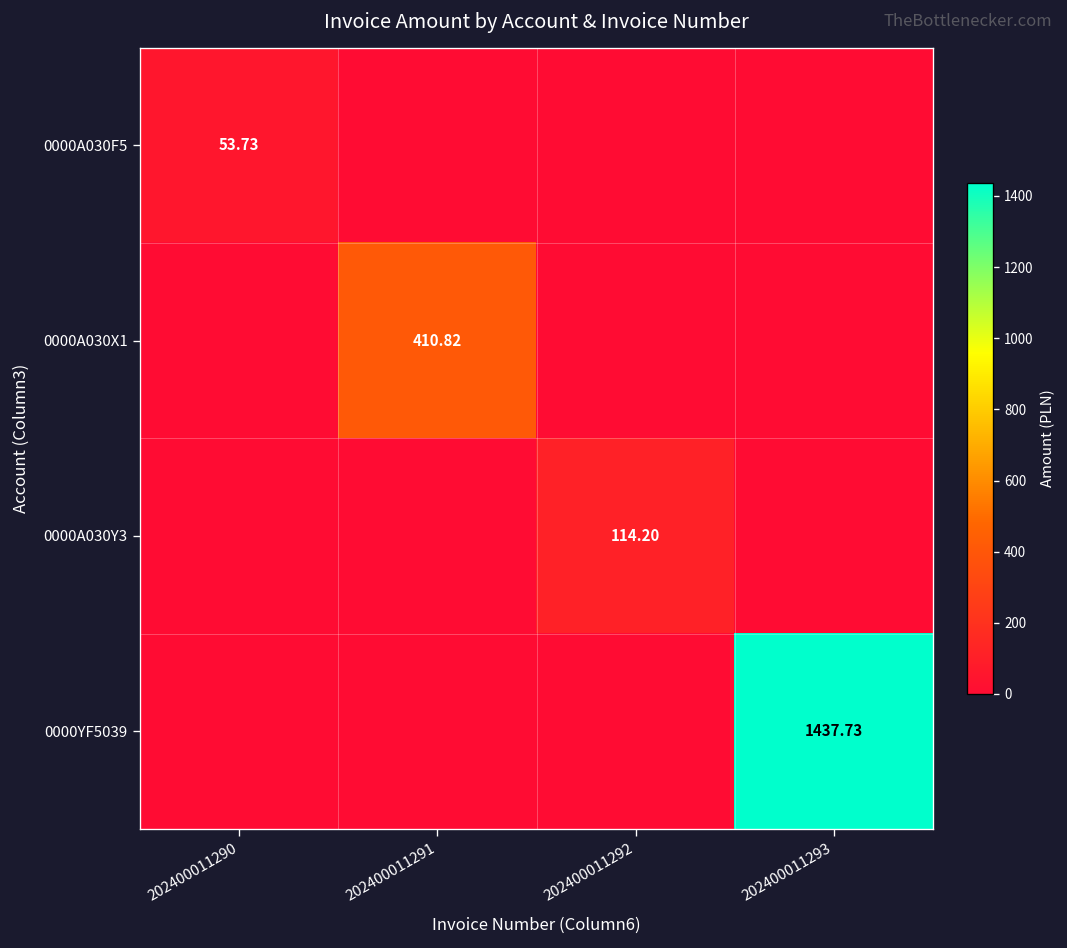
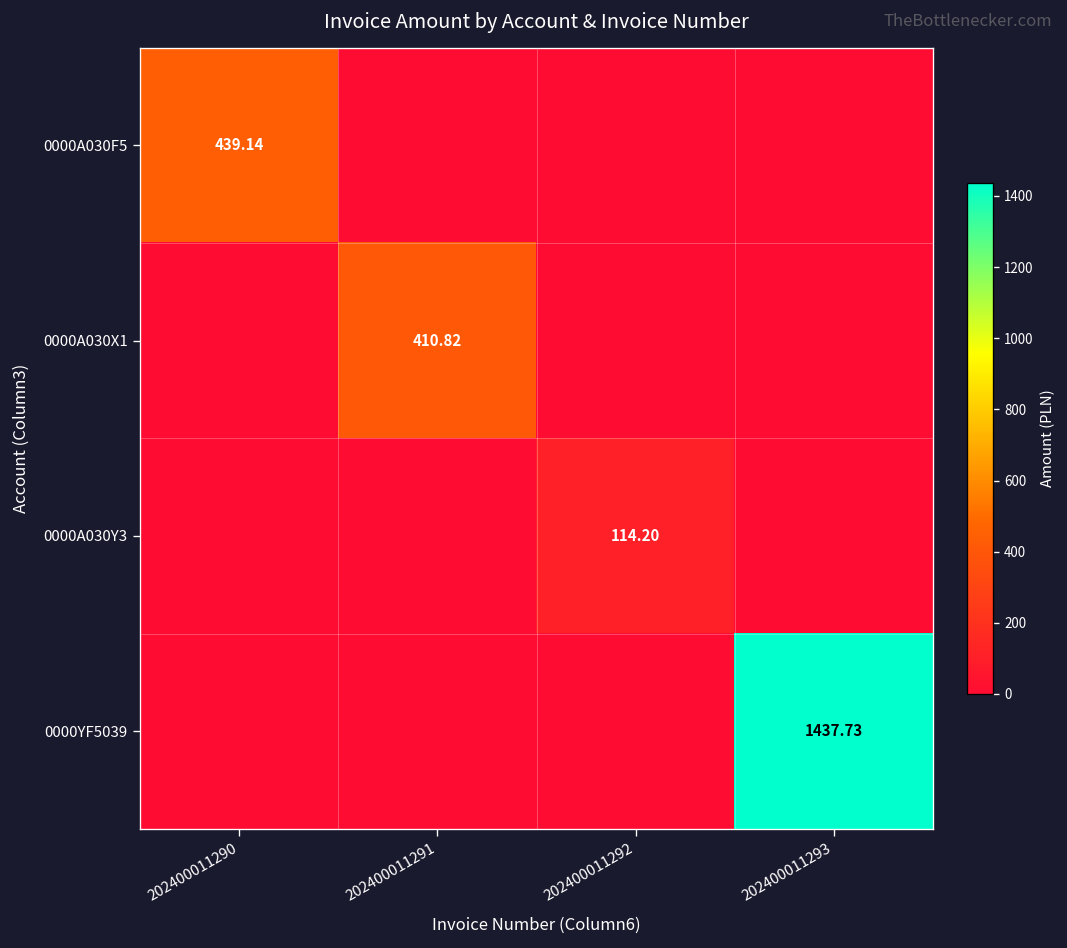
  {
    "0000A030F5": {
-     "202400011290": 53.73
+     "202400011290": 439.14
    },
    "0000A030X1": {
      "202400011291": 410.82
    },
    "0000A030Y3": {
      "202400011292": 114.20
    },
    "0000YF5039": {
      "202400011293": 1437.73
    }
  }
